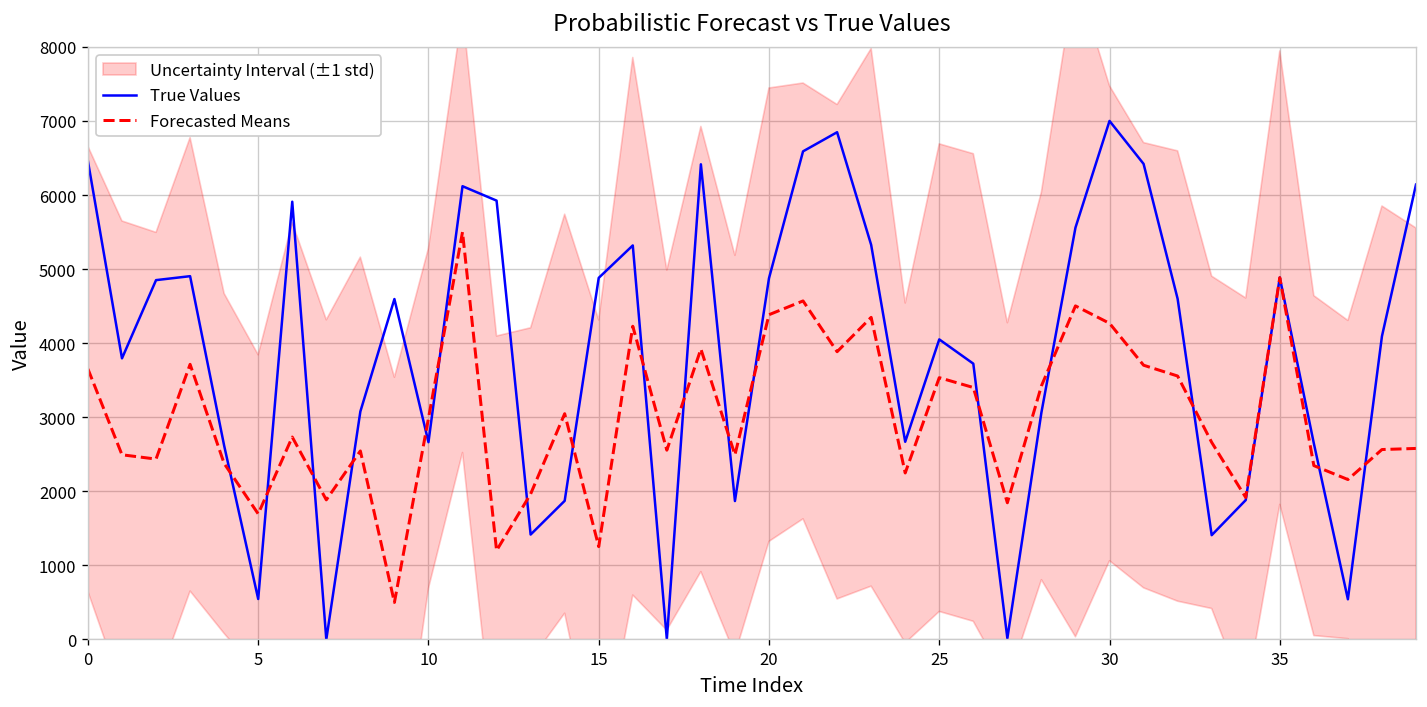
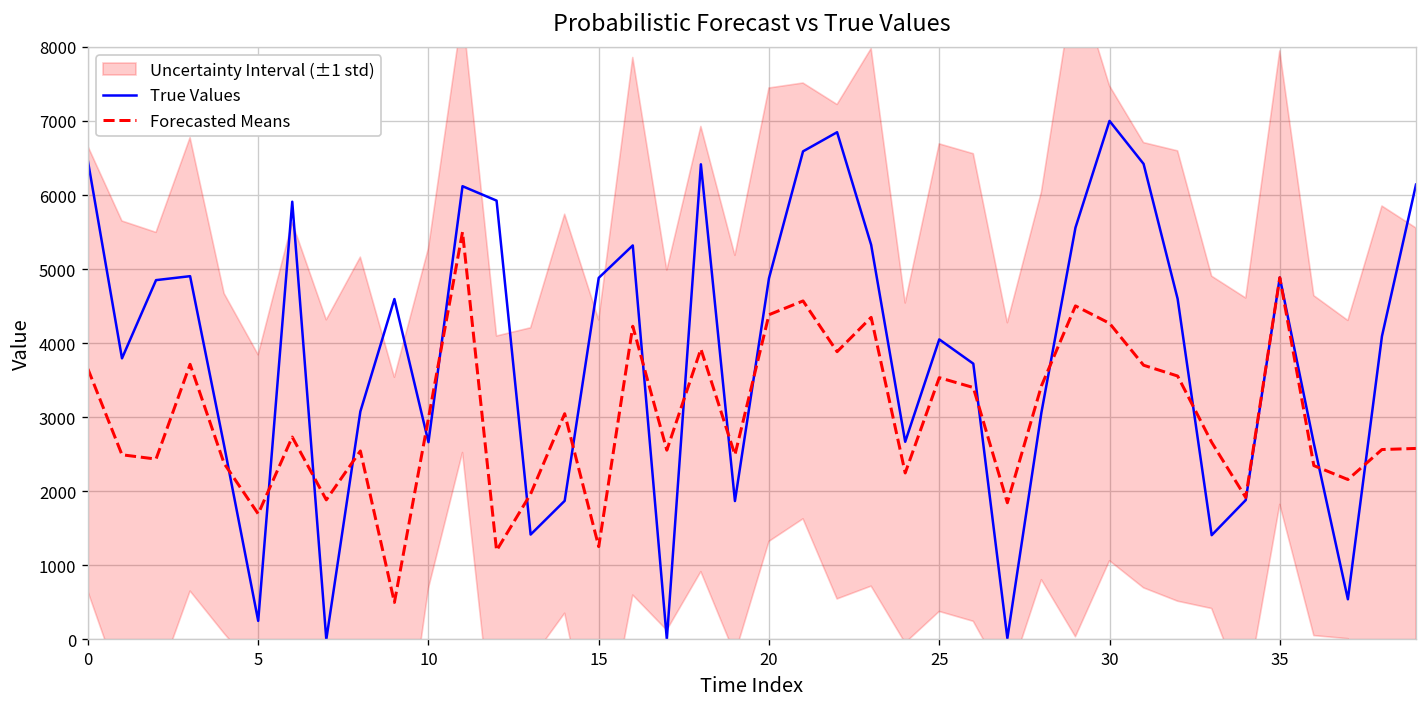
  {
    "True Values": {
      "0": 6500,
-     "5": 500,
+     "5": 300,
      "10": 2700,
      "15": 4900,
      "20": 4900,
      "25": 4100,
      "30": 7000
    }
  }
